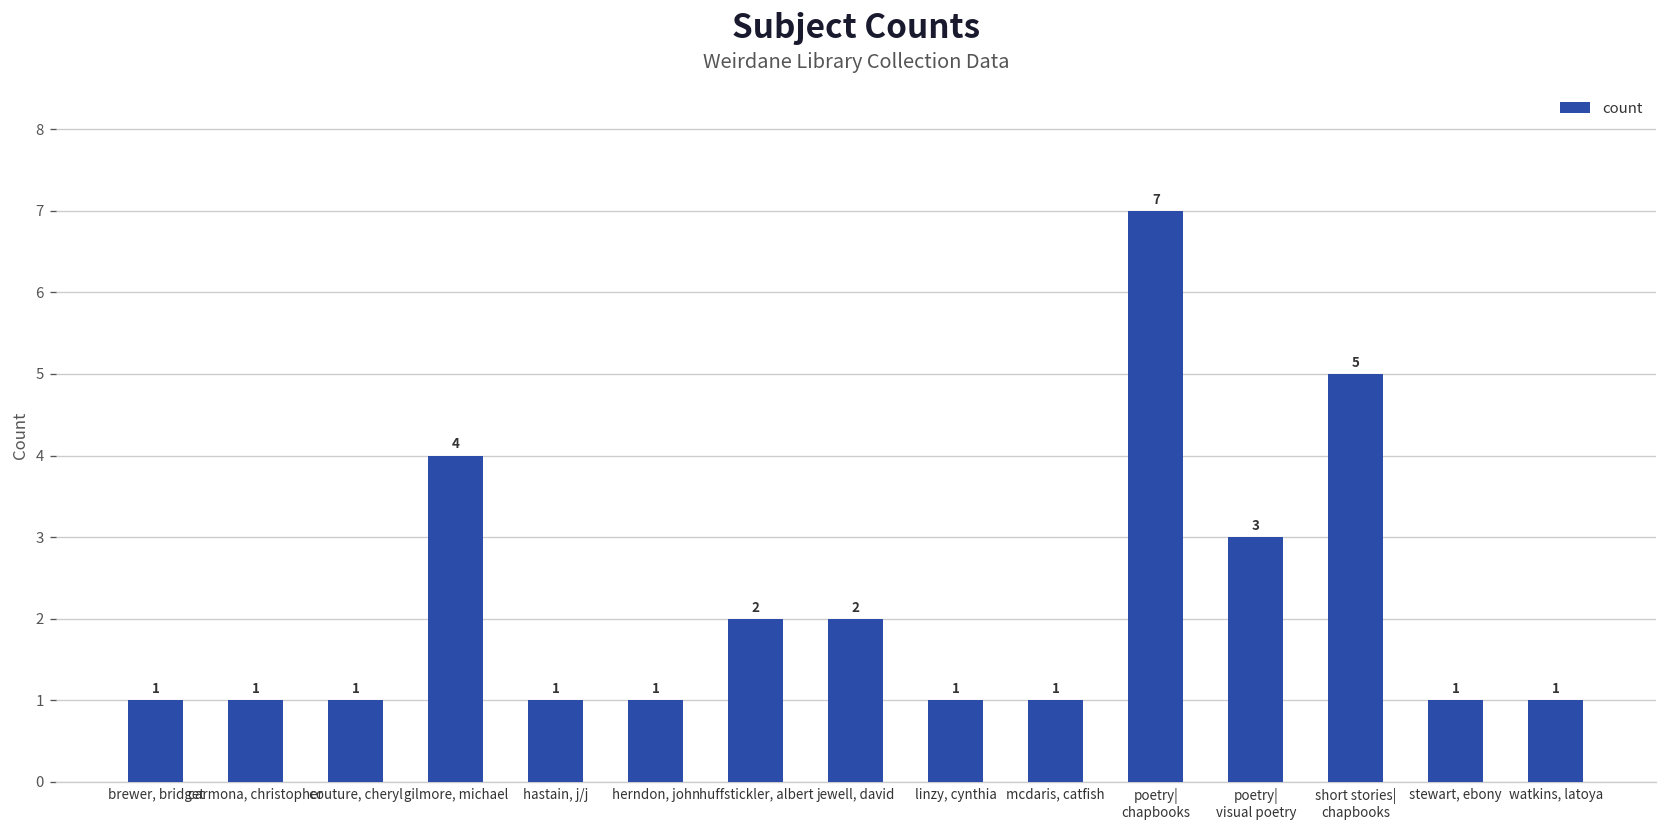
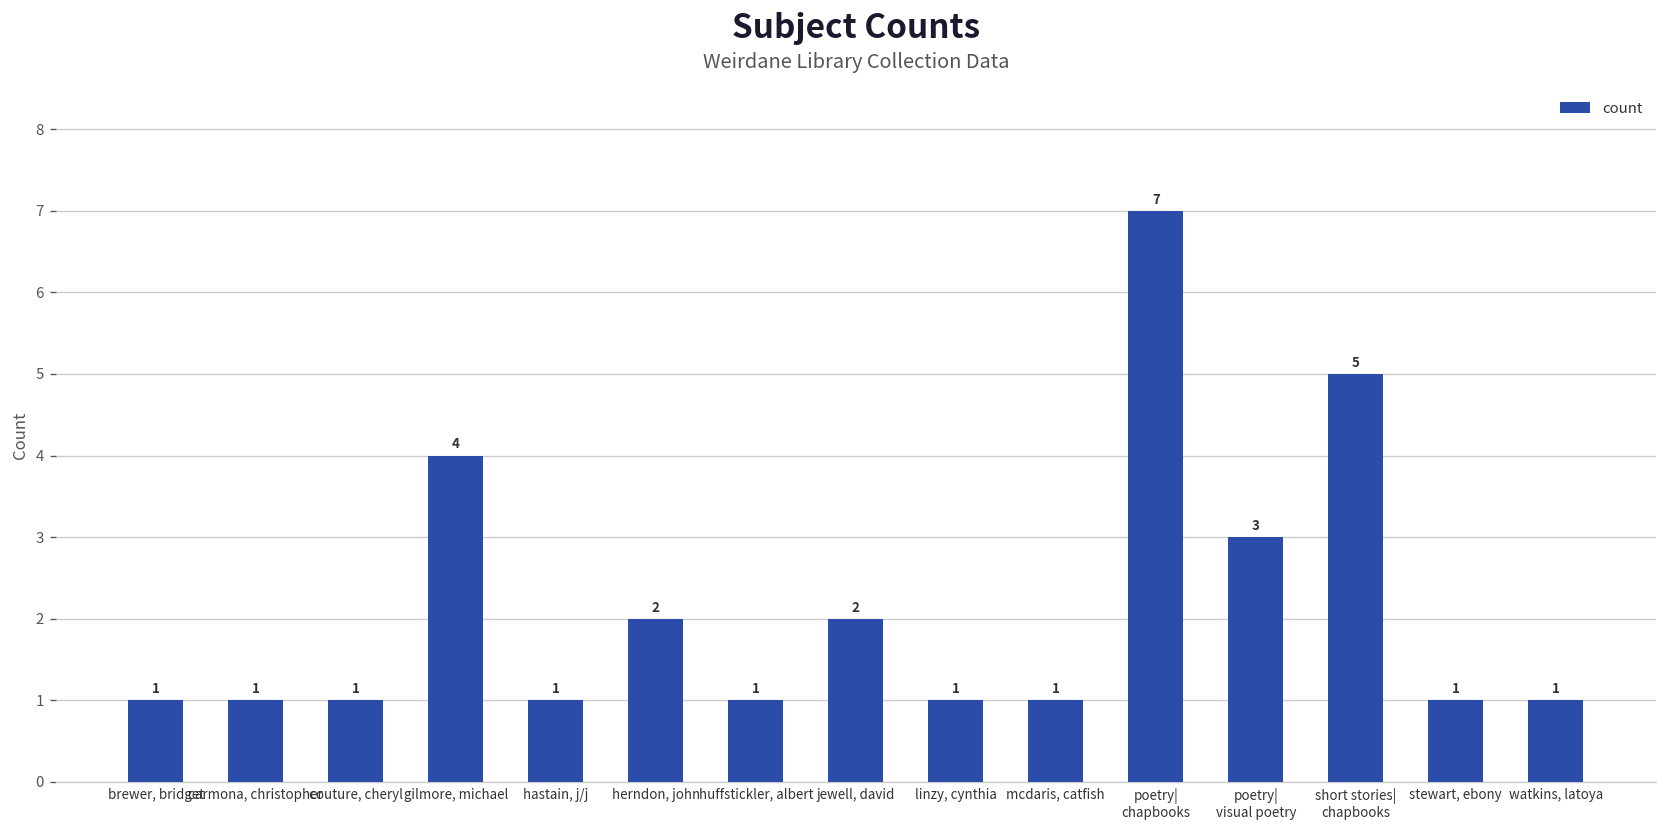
  {
    "carmona, christopher": 1,
    "couture, cheryl": 1,
    "gilmore, michael": 4,
    "hastain, j/j": 1,
-   "herndon, john": 1,
-   "huffstickler, albert": 2,
+   "herndon, john": 2,
+   "huffstickler, albert": 1,
    "jewell, david": 2,
    "linzy, cynthia": 1,
    "mcdaris, catfish": 1,
    "poetry| chapbooks": 7,
    "poetry| visual poetry": 3,
    "short stories| chapbooks": 5,
    "stewart, ebony": 1,
    "watkins, latoya": 1
  }
